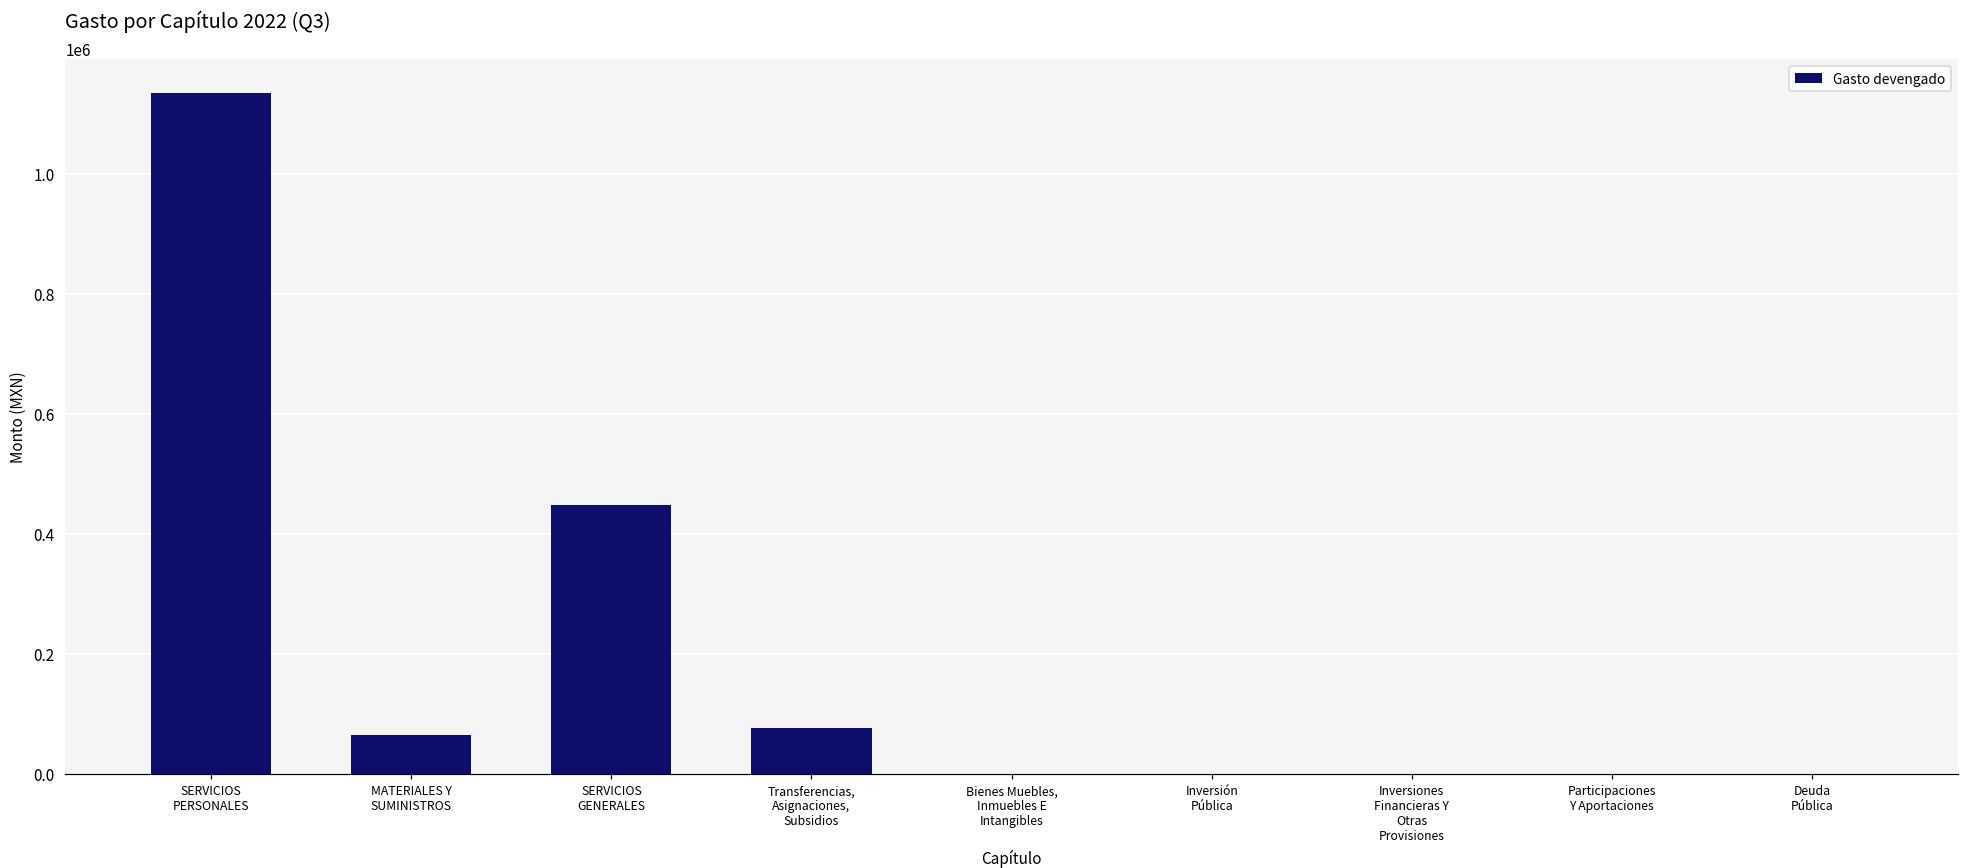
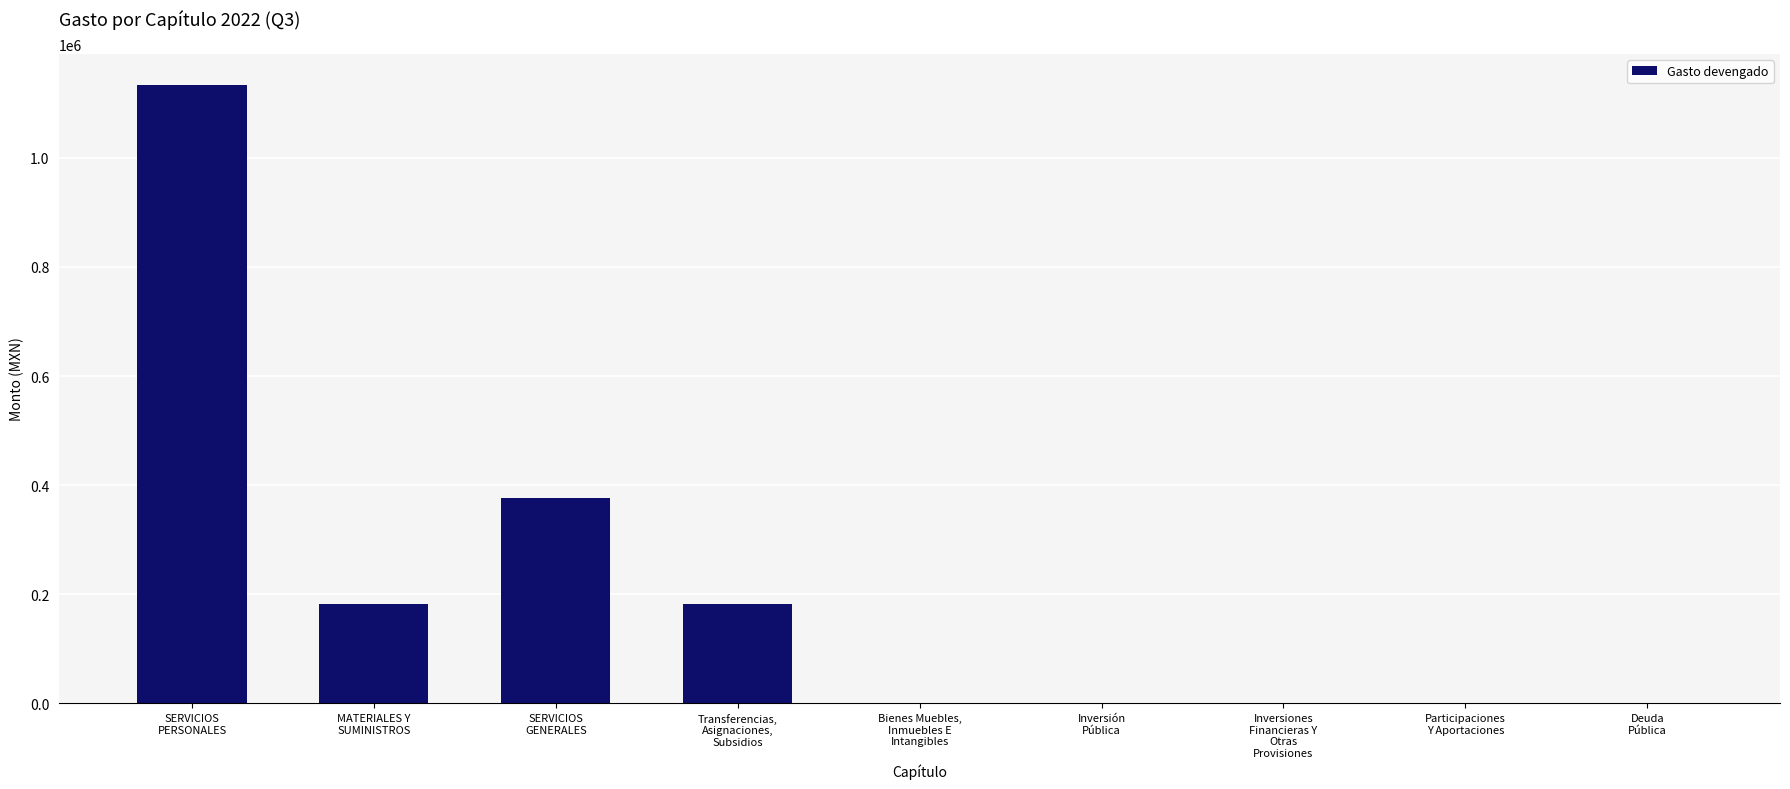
  {
    "SERVICIOS PERSONALES": 1130000,
-   "MATERIALES Y SUMINISTROS": 60000,
-   "SERVICIOS GENERALES": 450000,
-   "Transferencias, Asignaciones, Subsidios": 80000,
+   "MATERIALES Y SUMINISTROS": 180000,
+   "SERVICIOS GENERALES": 380000,
+   "Transferencias, Asignaciones, Subsidios": 180000,
    "Bienes Muebles, Inmuebles E Intangibles": 0,
    "Inversión Pública": 0,
    "Inversiones Financieras Y Otras Provisiones": 0,
    "Participaciones Y Aportaciones": 0,
    "Deuda Pública": 0
  }
